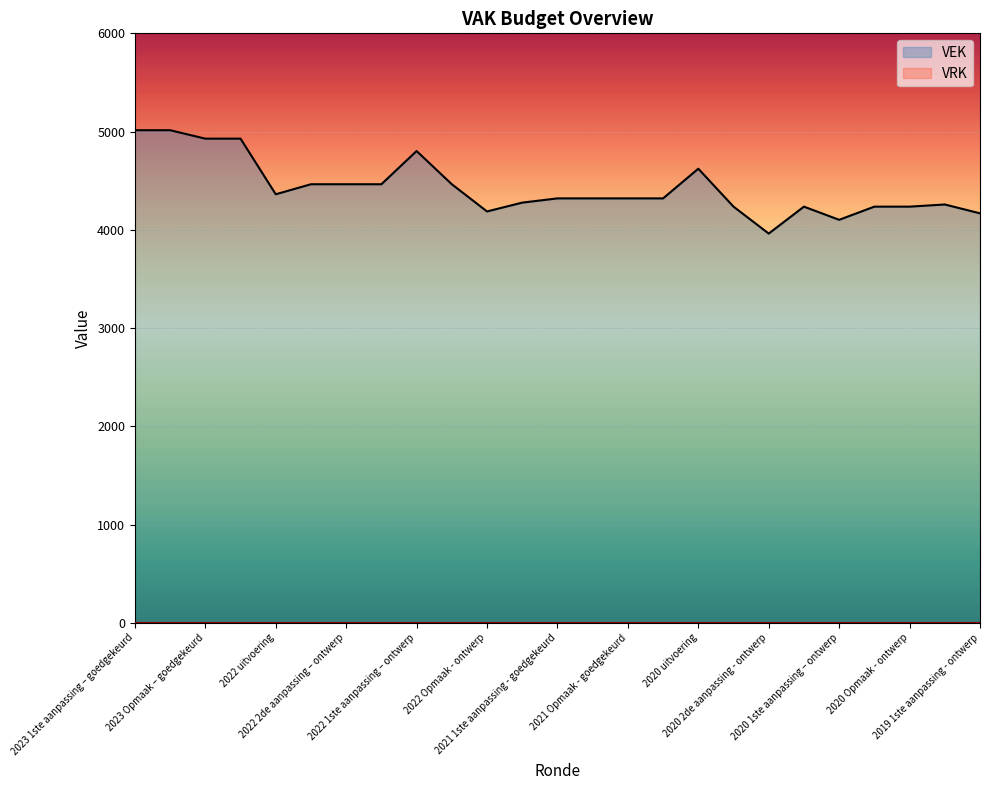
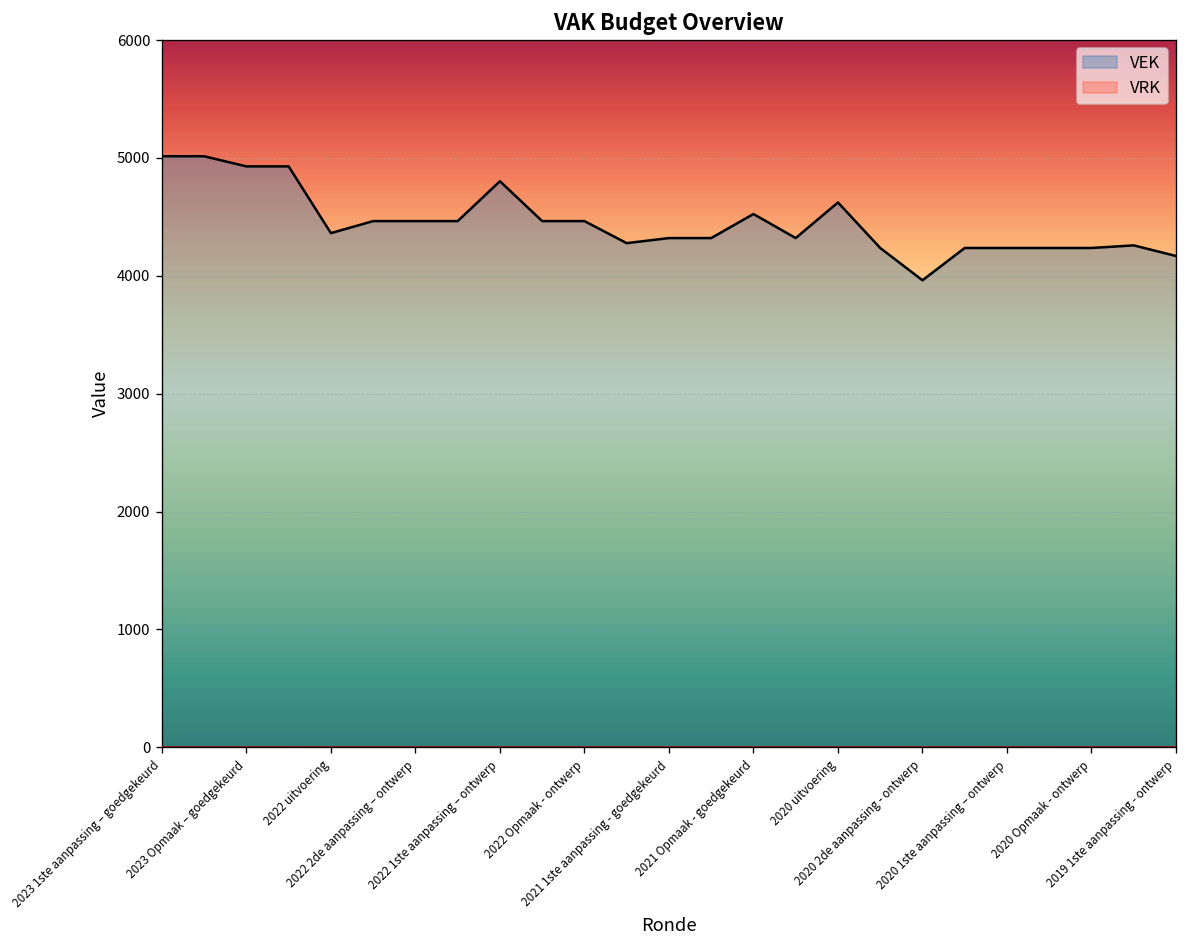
  {
    "VEK": {
      "2023 1ste aanpassing – goedgekeurd": 5000,
      "2023 Opmaak – goedgekeurd": 4900,
      "2022 uitvoering": 4400,
      "2022 2de aanpassing – ontwerp": 4500,
      "2022 1ste aanpassing – ontwerp": 4800,
-     "2022 Opmaak - ontwerp": 4200,
+     "2022 Opmaak - ontwerp": 4500,
      "2021 1ste aanpassing - goedgekeurd": 4300,
-     "2021 Opmaak - goedgekeurd": 4300,
+     "2021 Opmaak - goedgekeurd": 4500,
      "2020 uitvoering": 4600,
      "2020 2de aanpassing - ontwerp": 4000,
-     "2020 1ste aanpassing – ontwerp": 4100,
+     "2020 1ste aanpassing – ontwerp": 4200,
      "2020 Opmaak - ontwerp": 4200,
      "2019 1ste aanpassing - ontwerp": 4200
    },
    "VRK": {
      "2023 1ste aanpassing – goedgekeurd": 0,
      "2023 Opmaak – goedgekeurd": 0,
      "2022 uitvoering": 0,
      "2022 2de aanpassing – ontwerp": 0,
      "2022 1ste aanpassing – ontwerp": 0,
      "2022 Opmaak - ontwerp": 0,
      "2021 1ste aanpassing - goedgekeurd": 0,
      "2021 Opmaak - goedgekeurd": 0,
      "2020 uitvoering": 0,
      "2020 2de aanpassing - ontwerp": 0,
      "2020 1ste aanpassing – ontwerp": 0,
      "2020 Opmaak - ontwerp": 0,
      "2019 1ste aanpassing - ontwerp": 0
    }
  }
